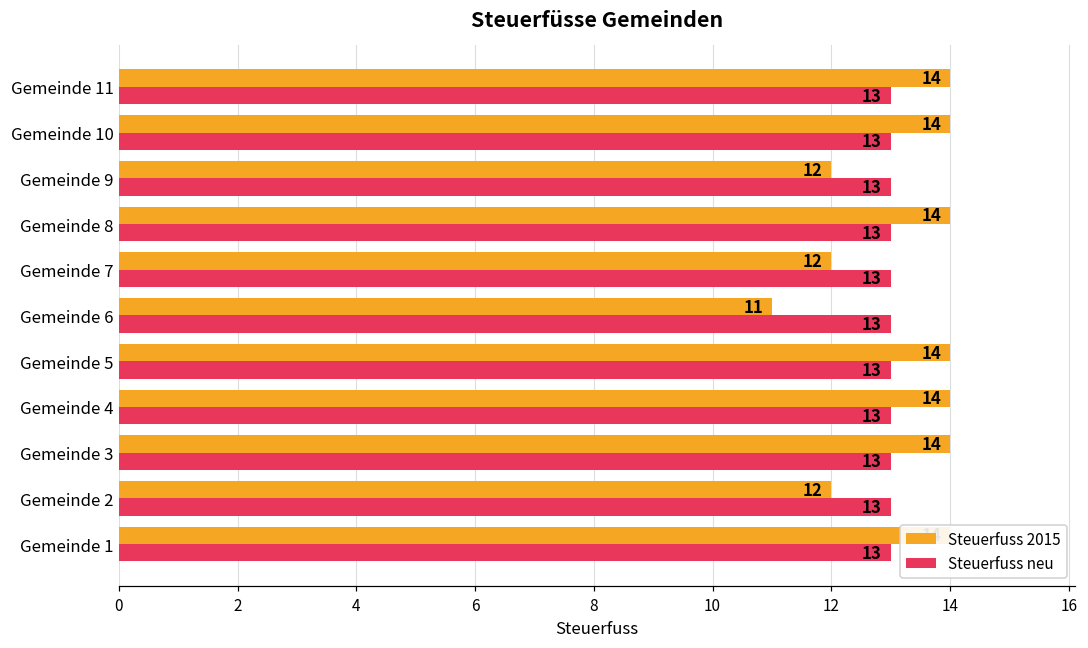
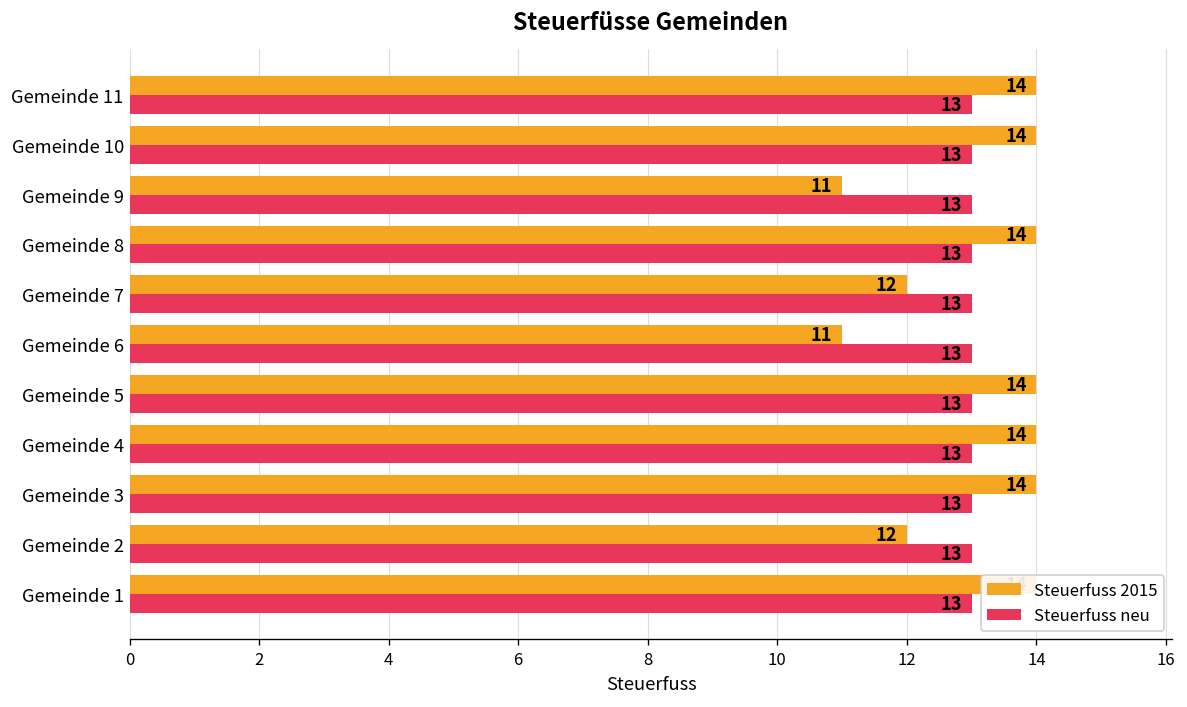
  {
    "Steuerfuss 2015": {
      "Gemeinde 11": 14,
      "Gemeinde 10": 14,
-     "Gemeinde 9": 12,
+     "Gemeinde 9": 11,
      "Gemeinde 8": 14,
      "Gemeinde 7": 12,
      "Gemeinde 6": 11,
      "Gemeinde 5": 14,
      "Gemeinde 4": 14,
      "Gemeinde 3": 14,
      "Gemeinde 2": 12
    },
    "Steuerfuss neu": {
      "Gemeinde 11": 13,
      "Gemeinde 10": 13,
      "Gemeinde 9": 13,
      "Gemeinde 8": 13,
      "Gemeinde 7": 13,
      "Gemeinde 6": 13,
      "Gemeinde 5": 13,
      "Gemeinde 4": 13,
      "Gemeinde 3": 13,
      "Gemeinde 2": 13,
      "Gemeinde 1": 13
    }
  }
